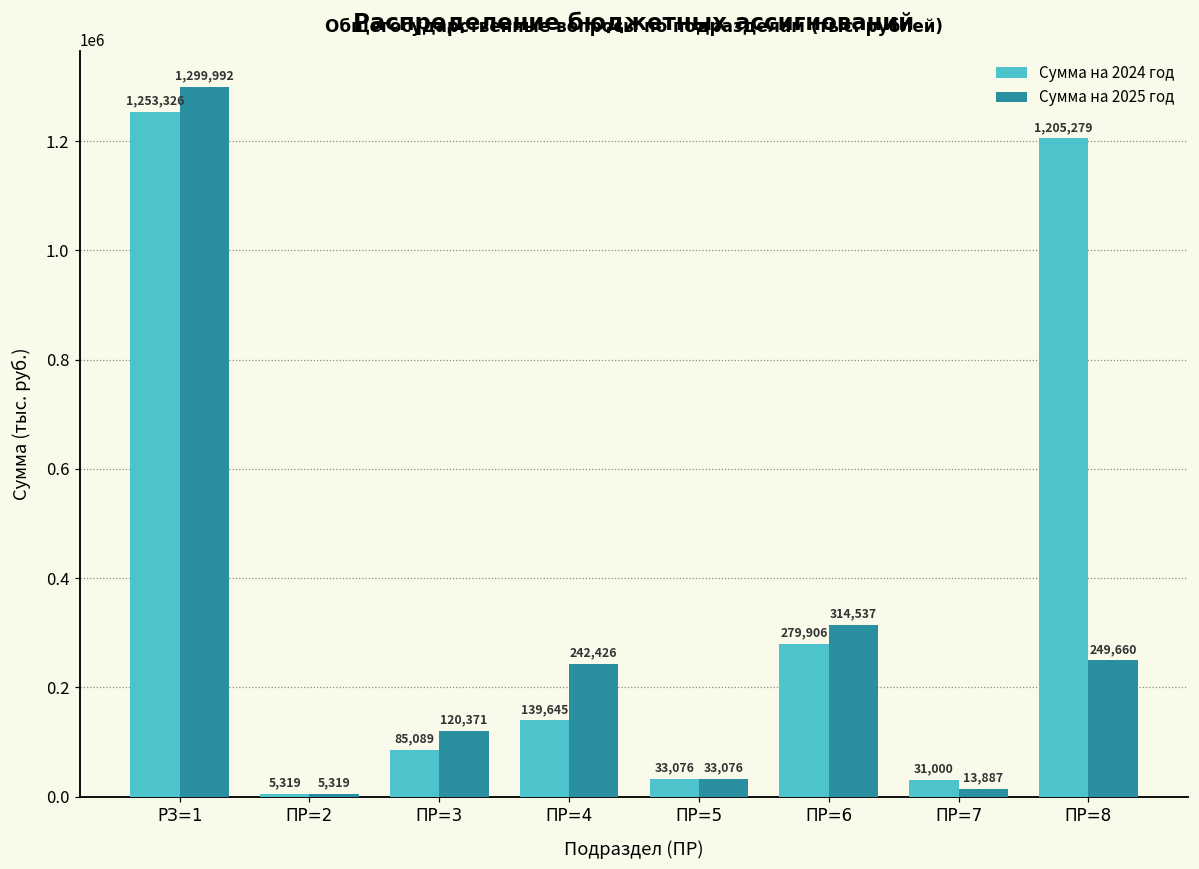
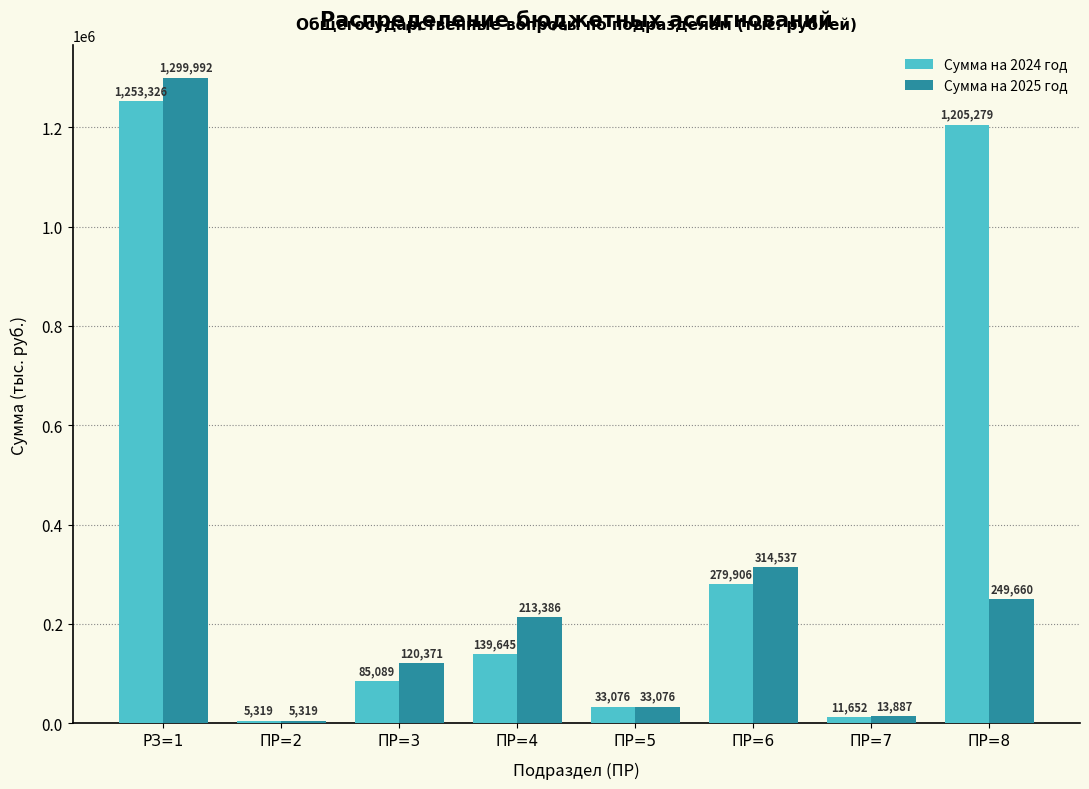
  {
    "Сумма на 2024 год": {
      "РЗ=1": "1,253,326",
      "ПР=2": "5,319",
      "ПР=3": "85,089",
      "ПР=4": "139,645",
      "ПР=5": "33,076",
      "ПР=6": "279,906",
-     "ПР=7": "31,000",
+     "ПР=7": "11,652",
      "ПР=8": "1,205,279"
    },
    "Сумма на 2025 год": {
      "РЗ=1": "1,299,992",
      "ПР=2": "5,319",
      "ПР=3": "120,371",
-     "ПР=4": "242,426",
+     "ПР=4": "213,386",
      "ПР=5": "33,076",
      "ПР=6": "314,537",
      "ПР=7": "13,887",
      "ПР=8": "249,660"
    }
  }
